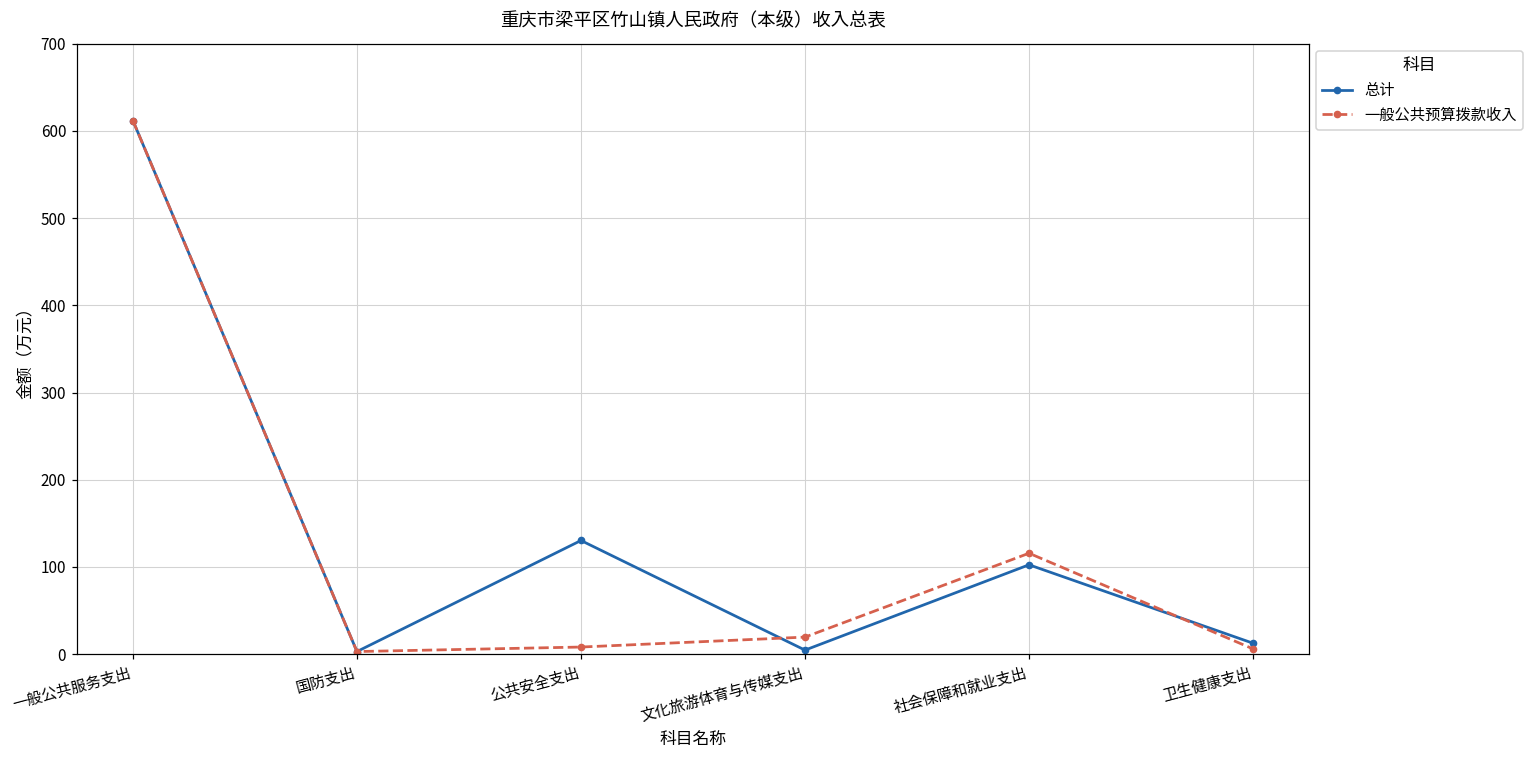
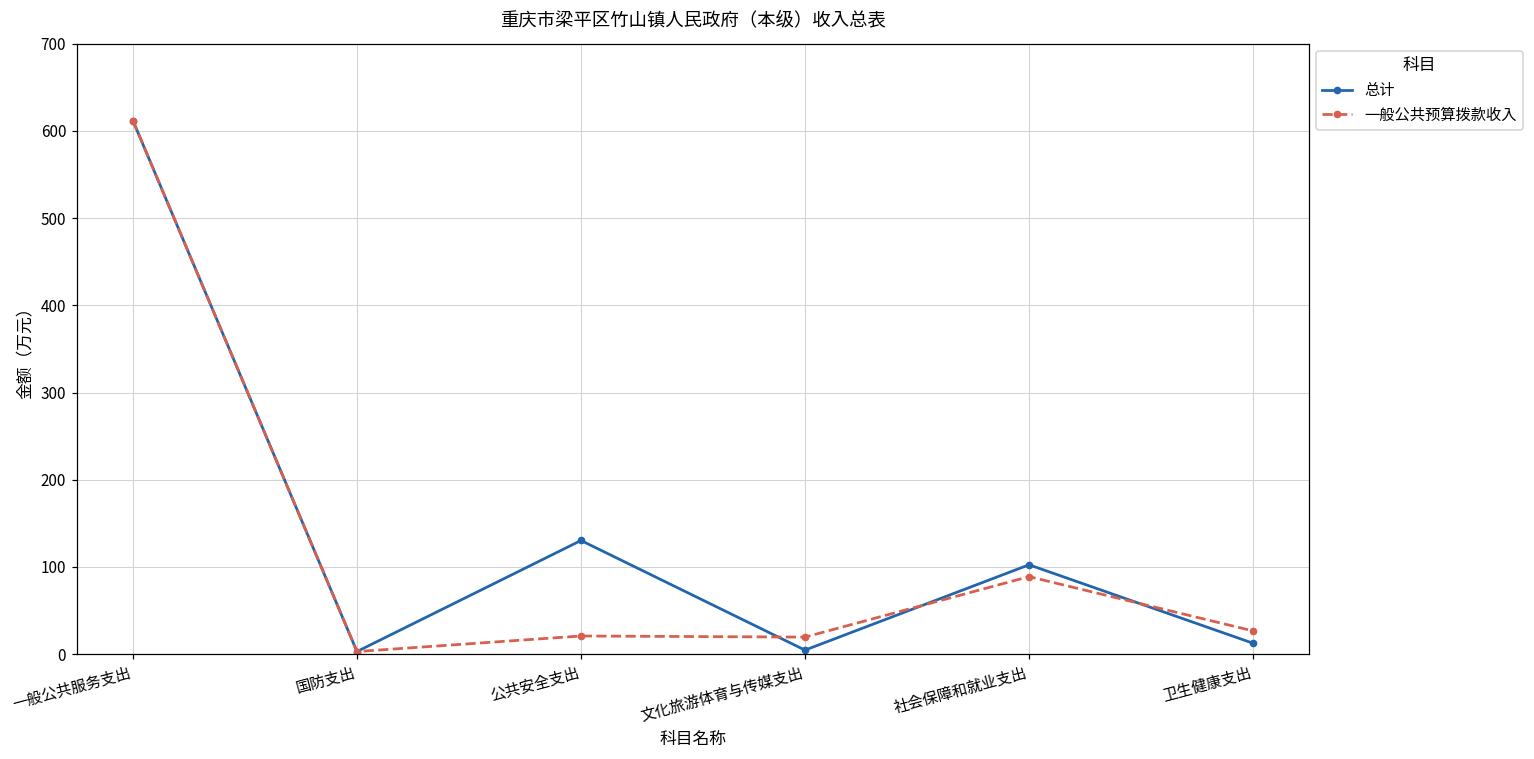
  {
    "总计": {
      "公共安全支出": 130,
      "文化旅游体育与传媒支出": 0,
      "社会保障和就业支出": 100,
      "卫生健康支出": 10
    },
    "一般公共预算拨款收入": {
-     "公共安全支出": 10,
+     "公共安全支出": 20,
      "文化旅游体育与传媒支出": 20,
-     "社会保障和就业支出": 120,
-     "卫生健康支出": 10
+     "社会保障和就业支出": 90,
+     "卫生健康支出": 30
    }
  }
